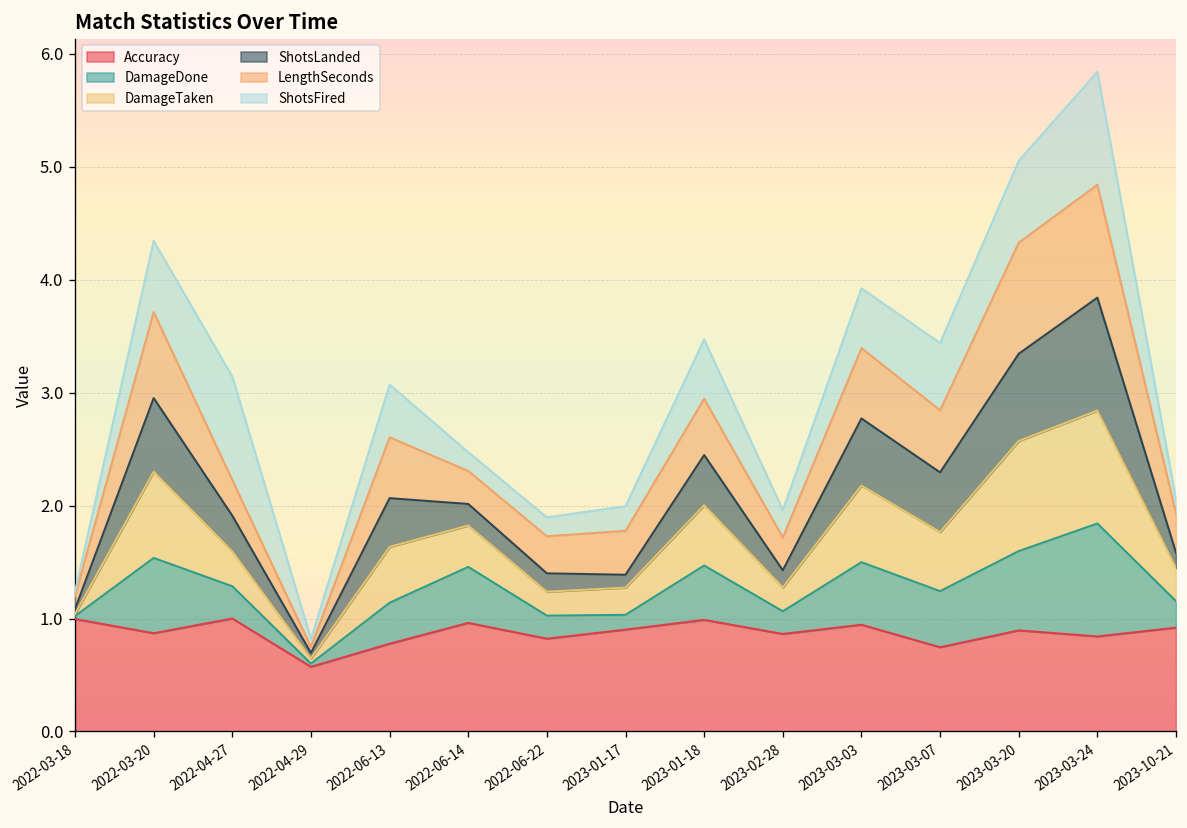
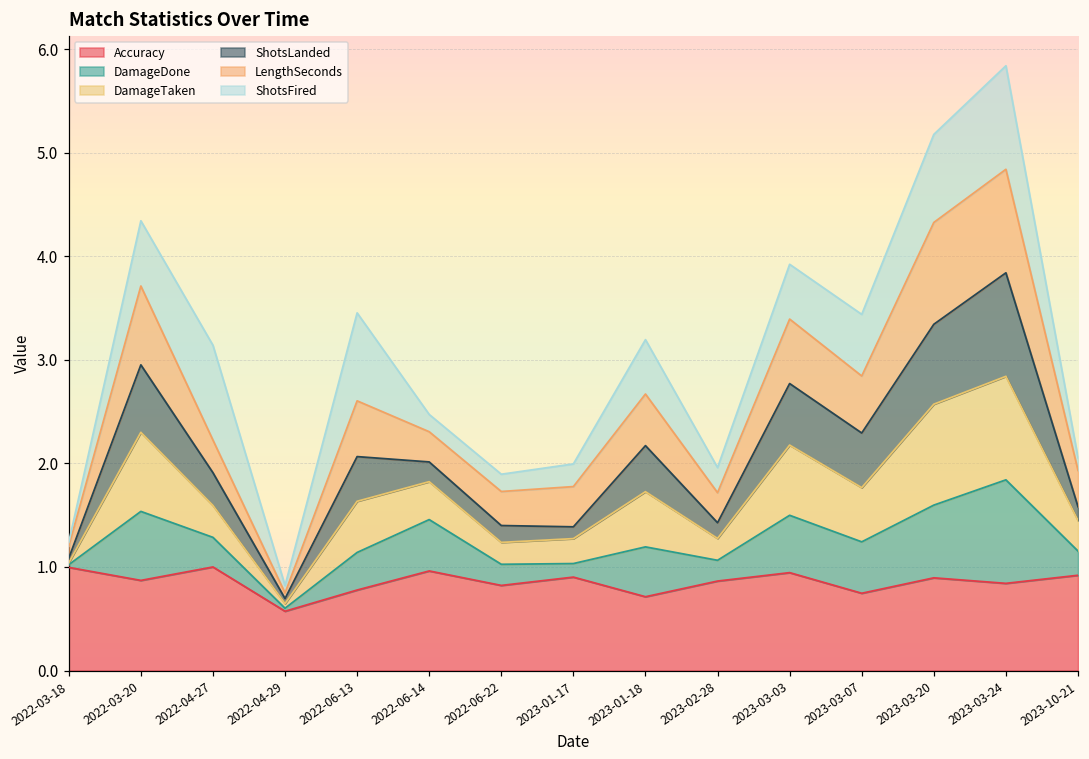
  {
    "Accuracy": {
      "2022-03-20": 0.9,
      "2022-04-27": 1.0,
      "2022-04-29": 0.6,
      "2022-06-13": 0.8,
      "2022-06-14": 1.0,
      "2022-06-22": 0.8,
      "2023-01-17": 0.9,
-     "2023-01-18": 1.0,
+     "2023-01-18": 0.7,
      "2023-02-28": 0.9,
      "2023-03-03": 0.9,
      "2023-03-07": 0.7,
      "2023-03-20": 0.9,
      "2023-03-24": 0.8,
      "2023-10-21": 0.9
    },
    "DamageDone": {
      "2022-03-20": 0.7,
      "2022-04-27": 0.3,
      "2022-04-29": 0.0,
      "2022-06-13": 0.4,
      "2022-06-14": 0.5,
      "2022-06-22": 0.2,
      "2023-01-17": 0.1,
      "2023-01-18": 0.5,
      "2023-02-28": 0.2,
      "2023-03-03": 0.6,
      "2023-03-07": 0.5,
      "2023-03-20": 0.7,
      "2023-03-24": 1.0,
      "2023-10-21": 0.2
    },
    "ShotsLanded": {
      "2022-03-18": 0.0,
      "2022-03-20": 0.7,
      "2022-04-27": 0.3,
      "2022-04-29": 0.0,
      "2022-06-13": 0.4,
      "2022-06-14": 0.2,
      "2022-06-22": 0.2,
      "2023-01-17": 0.1,
      "2023-01-18": 0.4,
      "2023-02-28": 0.2,
      "2023-03-03": 0.6,
      "2023-03-07": 0.5,
      "2023-03-20": 0.8,
      "2023-03-24": 1.0,
      "2023-10-21": 0.1
    },
    "ShotsFired": {
      "2022-03-18": 0.0,
      "2022-03-20": 0.6,
      "2022-04-27": 0.9,
      "2022-04-29": 0.1,
-     "2022-06-13": 0.5,
+     "2022-06-13": 0.8,
      "2022-06-14": 0.2,
      "2022-06-22": 0.2,
      "2023-01-17": 0.2,
      "2023-01-18": 0.5,
      "2023-02-28": 0.2,
      "2023-03-03": 0.5,
      "2023-03-07": 0.6,
-     "2023-03-20": 0.7,
+     "2023-03-20": 0.9,
      "2023-03-24": 1.0,
      "2023-10-21": 0.1
    }
  }
